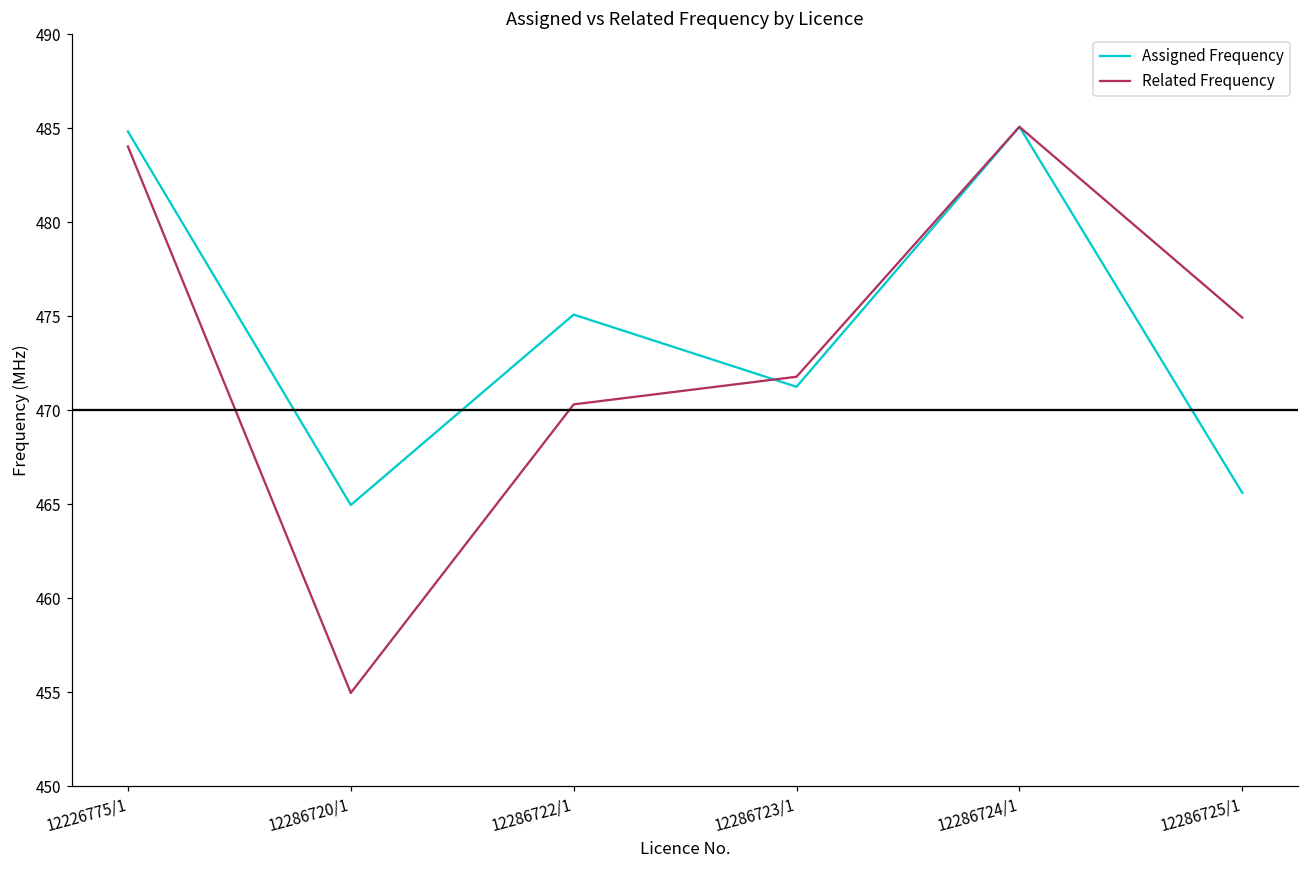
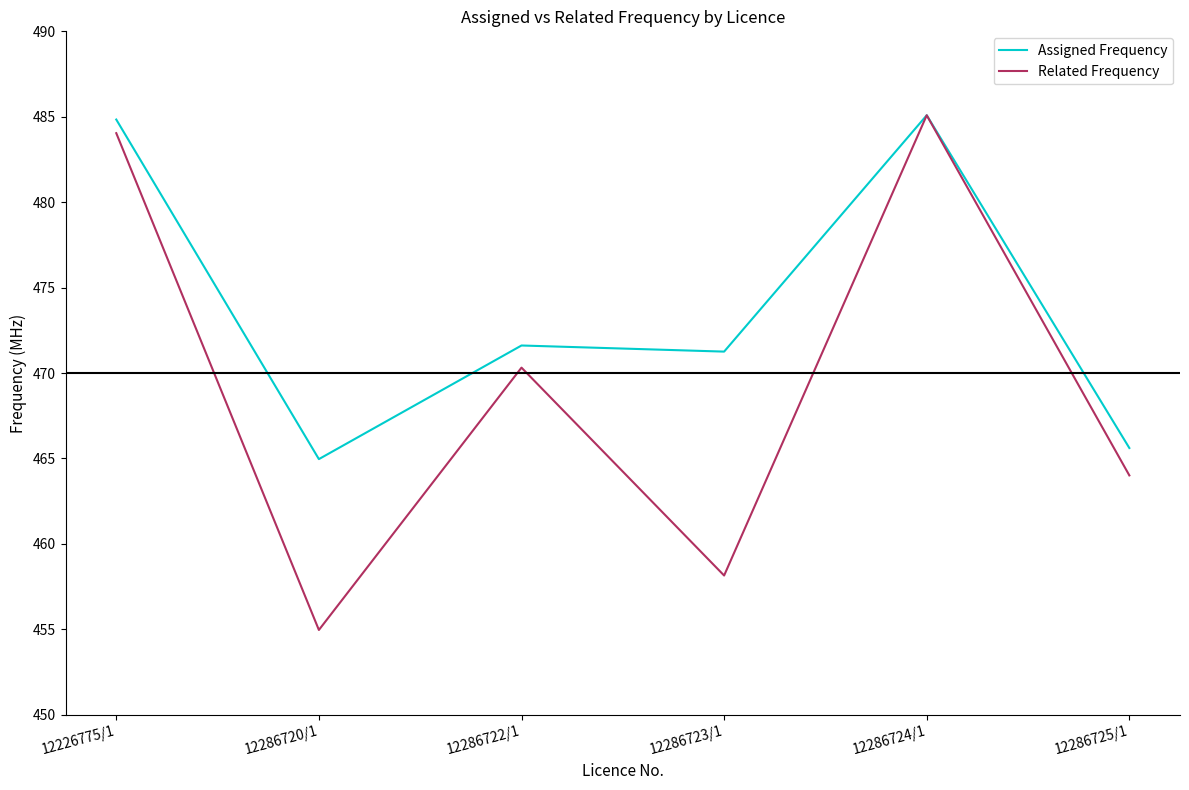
  {
    "Assigned Frequency": {
      "12226775/1": 484.8,
      "12286720/1": 465.0,
-     "12286722/1": 475.1,
+     "12286722/1": 471.6,
      "12286723/1": 471.3,
      "12286725/1": 465.6
    },
    "Related Frequency": {
      "12226775/1": 484.0,
      "12286720/1": 455.0,
      "12286722/1": 470.3,
-     "12286723/1": 471.8,
-     "12286725/1": 474.9
+     "12286723/1": 458.1,
+     "12286725/1": 464.0
    }
  }
